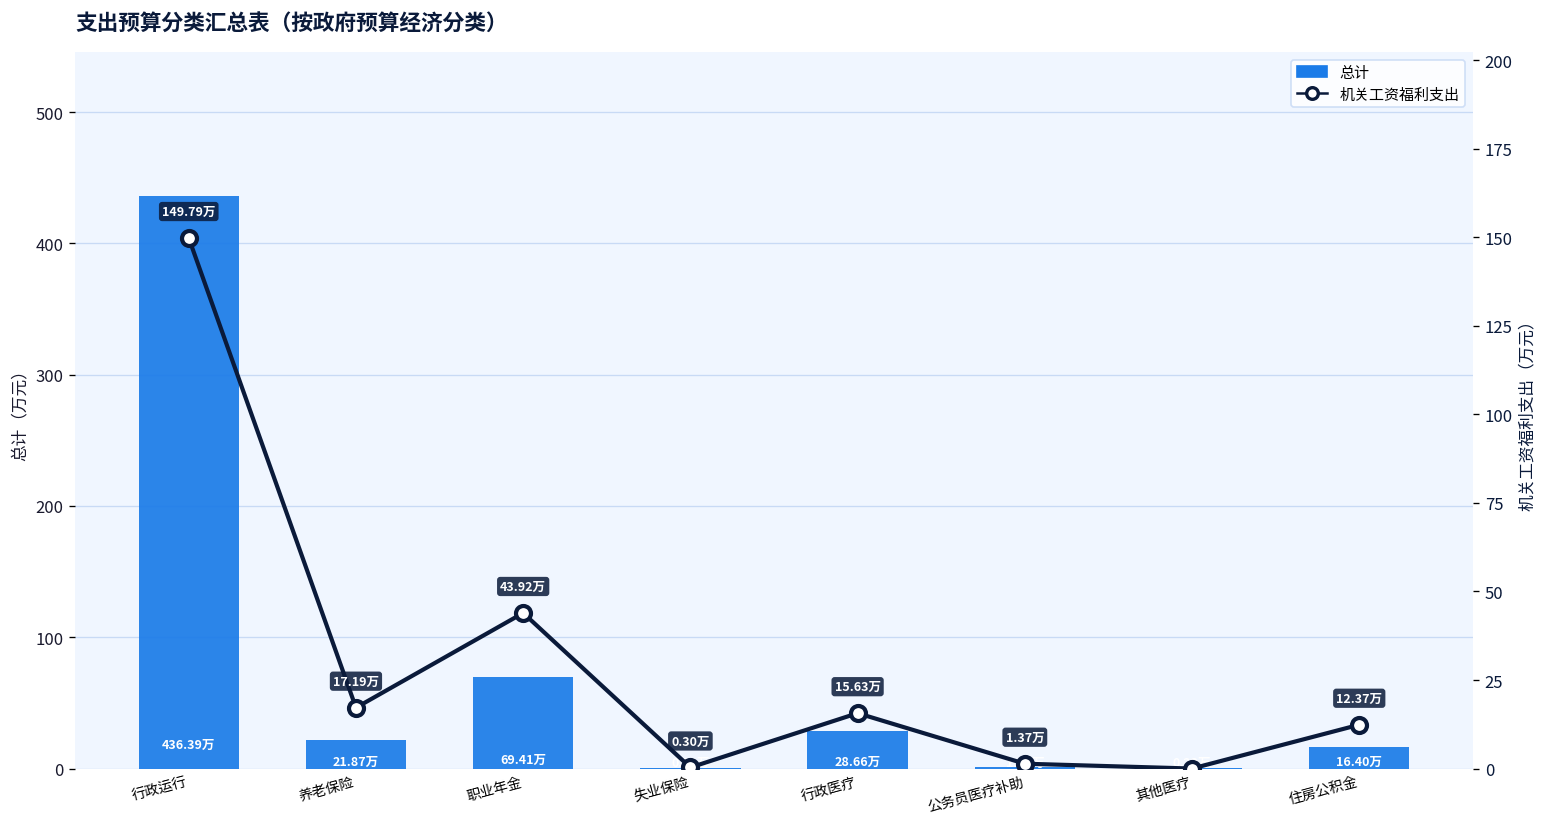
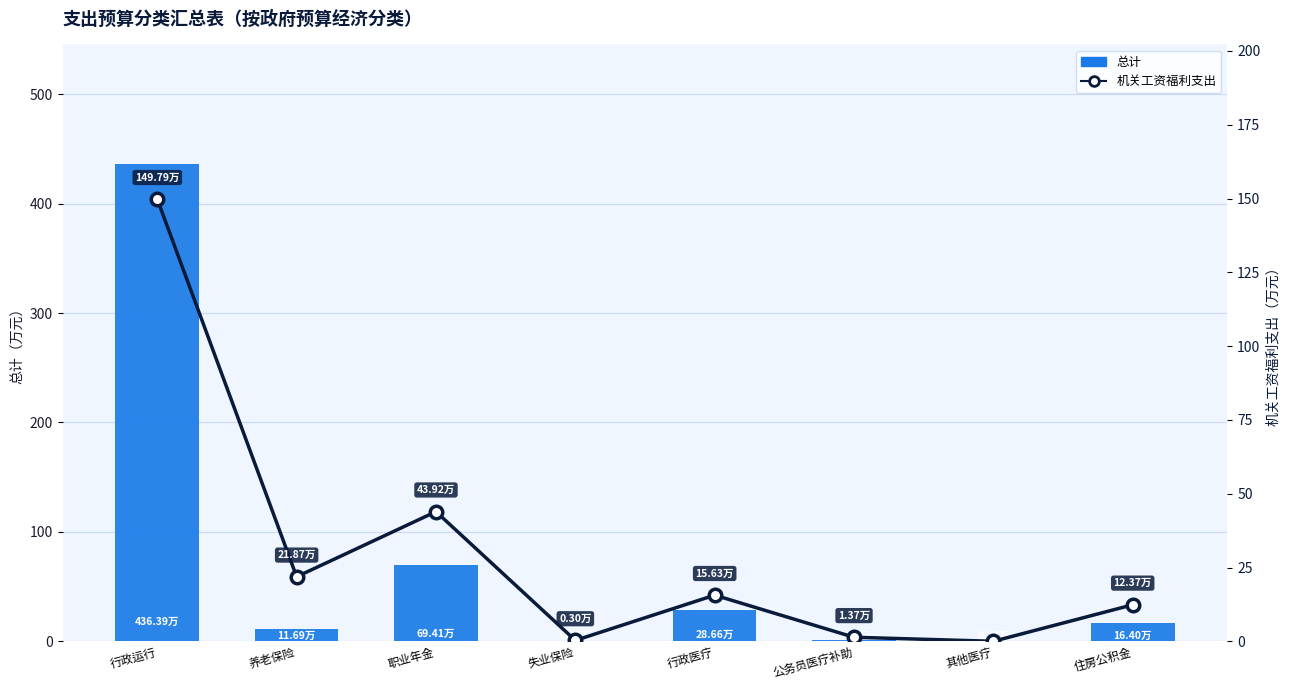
  {
    "总计": {
      "行政运行": "436.39万",
-     "养老保险": "21.87万",
+     "养老保险": "11.69万",
      "职业年金": "69.41万",
      "行政医疗": "28.66万",
      "住房公积金": "16.40万"
    },
    "机关工资福利支出": {
-     "养老保险": "17.19万",
+     "养老保险": "21.87万",
      "公务员医疗补助": "1.37万"
    }
  }
